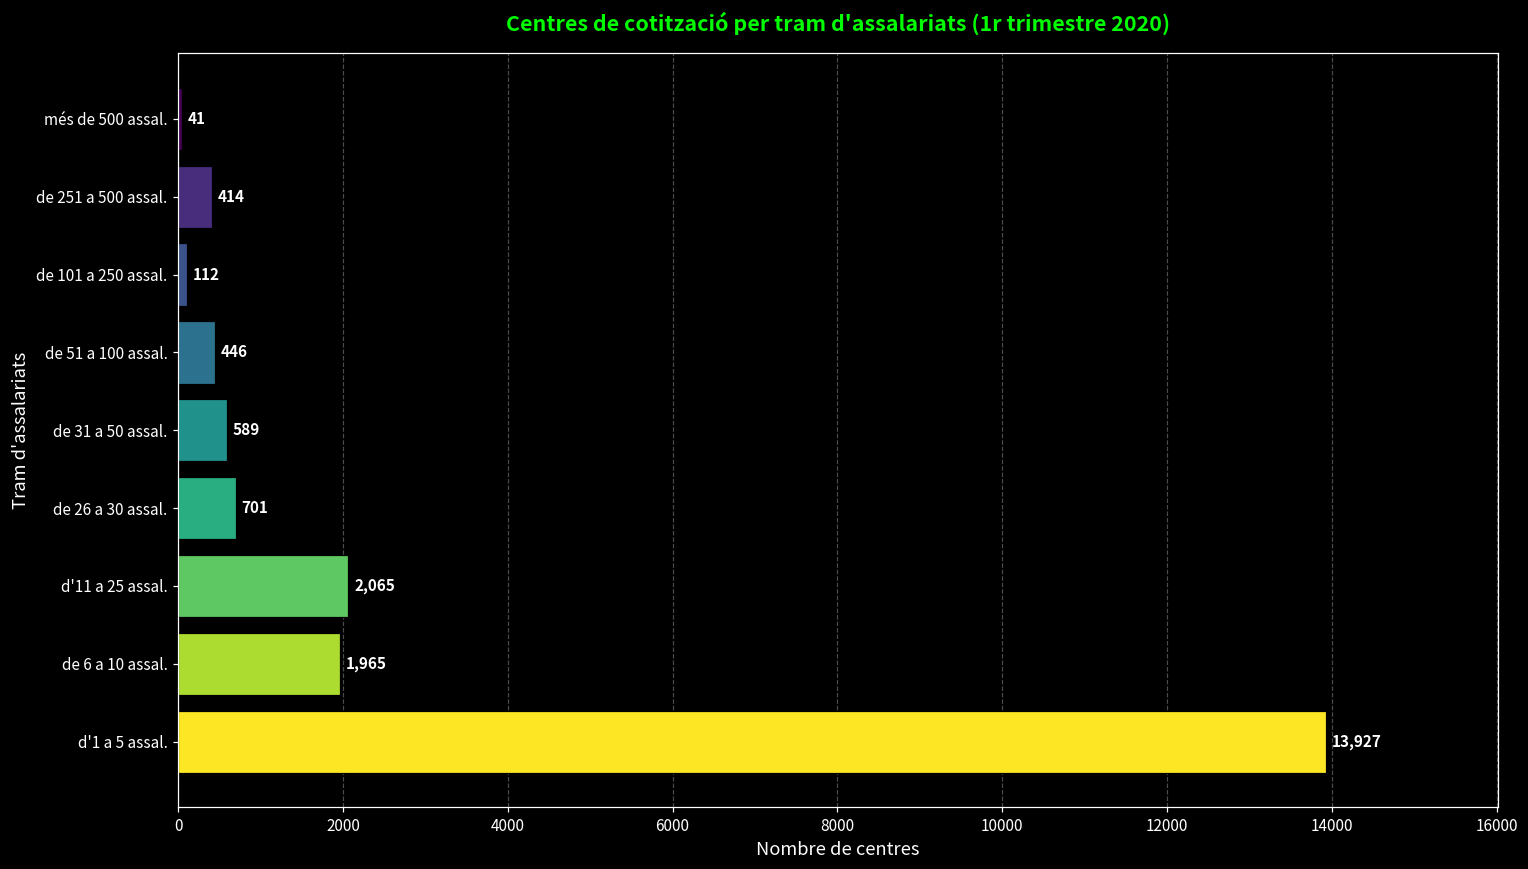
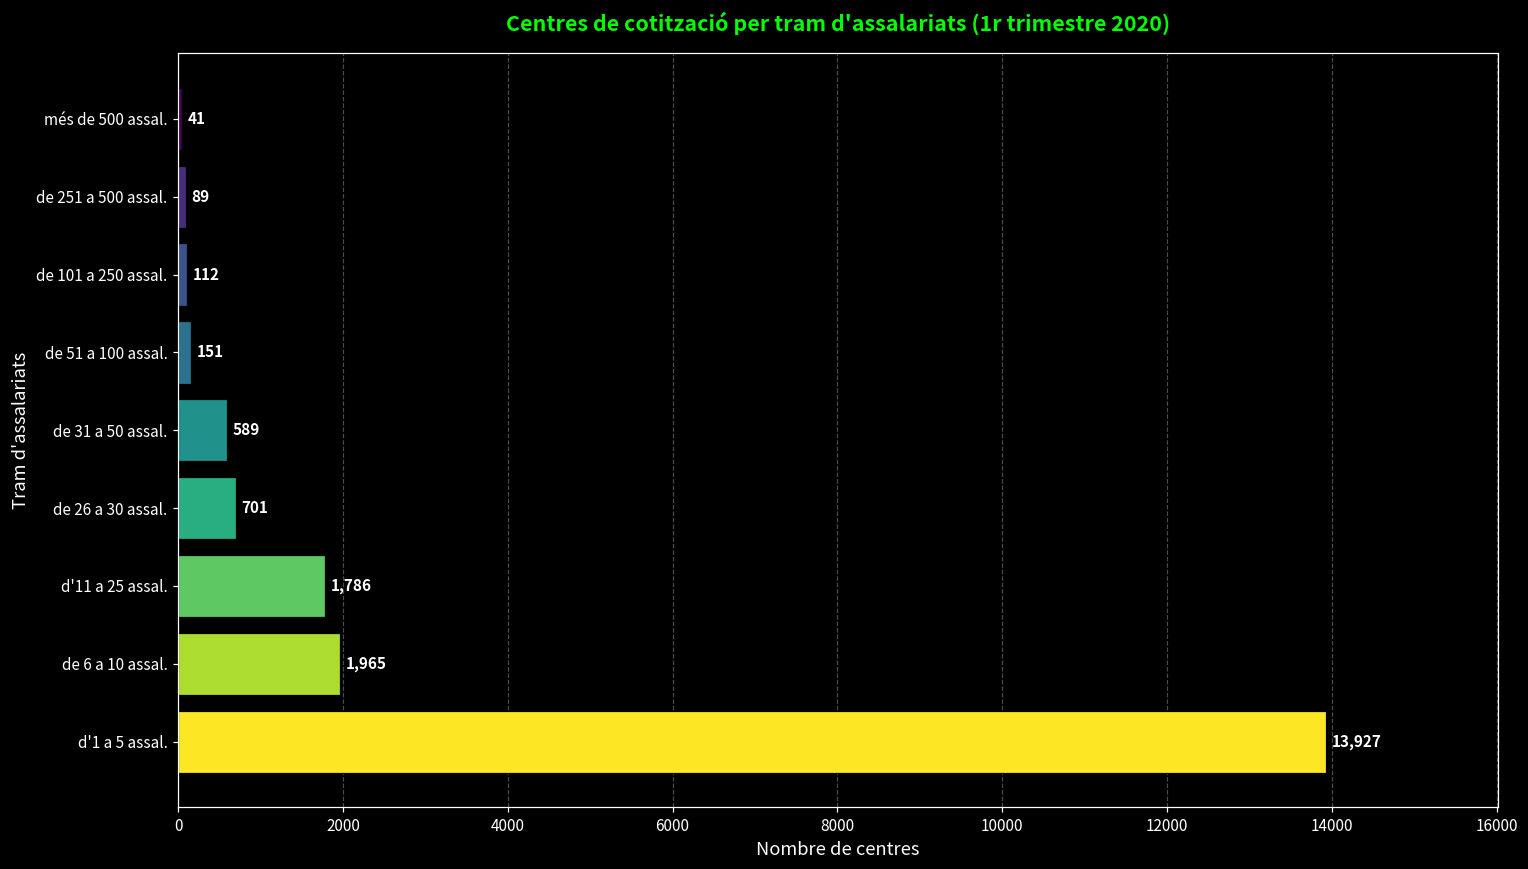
  {
    "més de 500 assal.": "41",
-   "de 251 a 500 assal.": "414",
+   "de 251 a 500 assal.": "89",
    "de 101 a 250 assal.": "112",
-   "de 51 a 100 assal.": "446",
+   "de 51 a 100 assal.": "151",
    "de 31 a 50 assal.": "589",
    "de 26 a 30 assal.": "701",
-   "d'11 a 25 assal.": "2,065",
+   "d'11 a 25 assal.": "1,786",
    "de 6 a 10 assal.": "1,965",
    "d'1 a 5 assal.": "13,927"
  }
